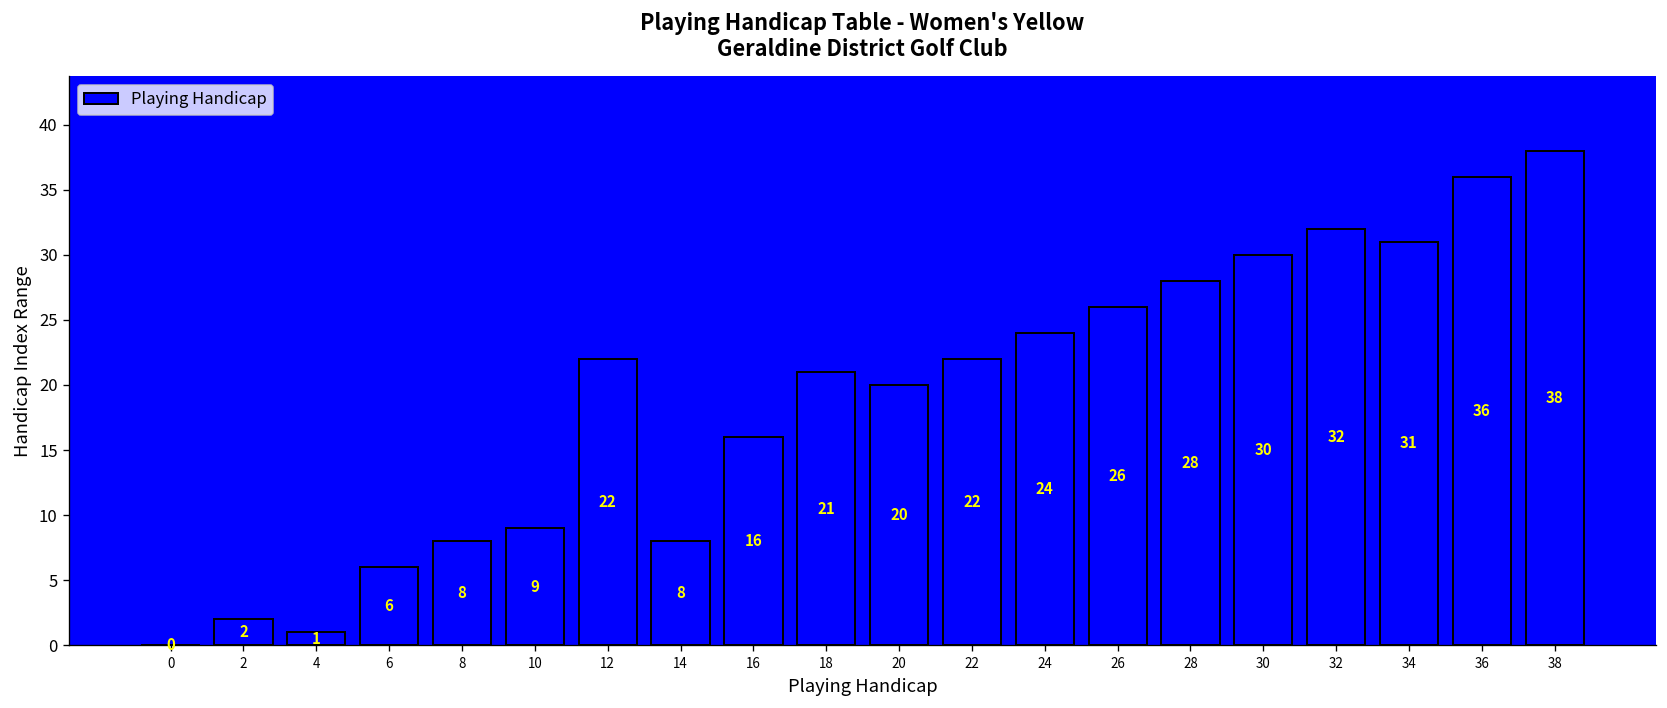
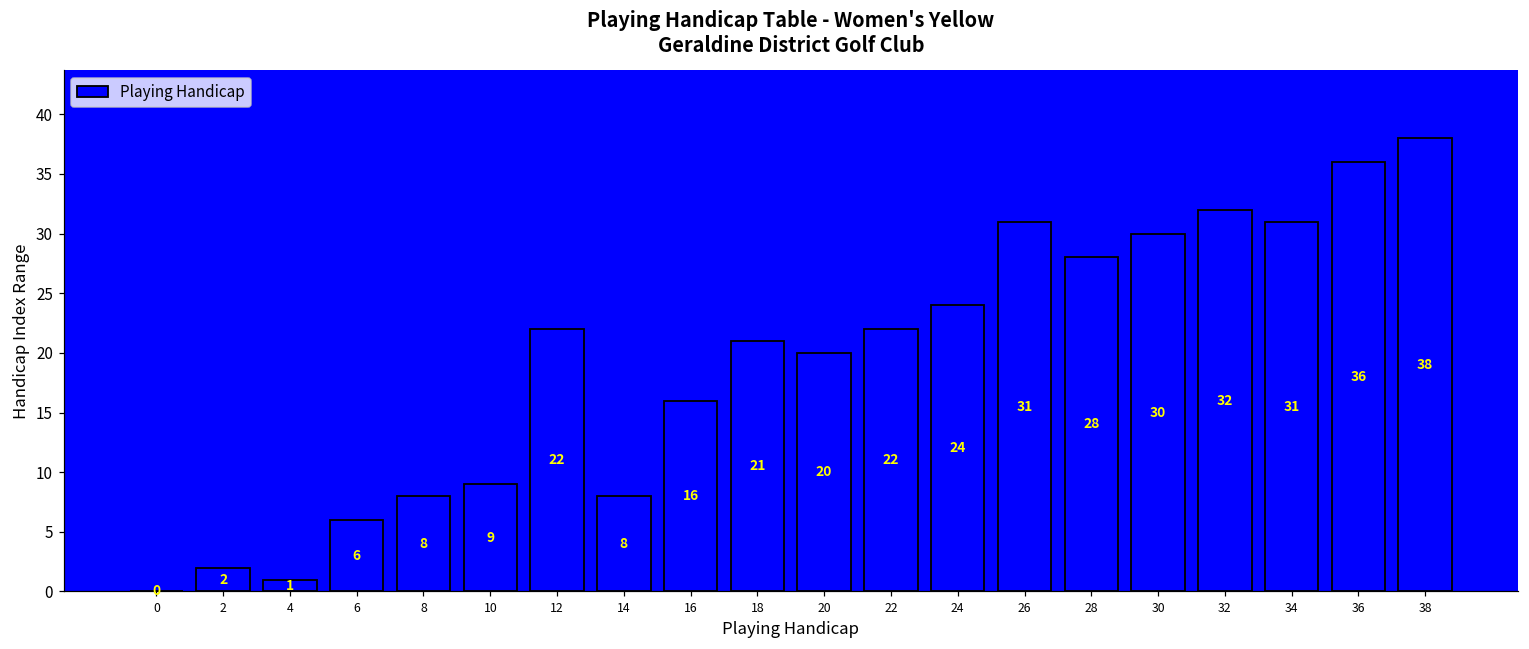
  {
    "0": 0,
    "2": 2,
    "4": 1,
    "6": 6,
    "8": 8,
    "10": 9,
    "12": 22,
    "14": 8,
    "16": 16,
    "18": 21,
    "20": 20,
    "22": 22,
    "24": 24,
-   "26": 26,
+   "26": 31,
    "28": 28,
    "30": 30,
    "32": 32,
    "34": 31,
    "36": 36,
    "38": 38
  }
